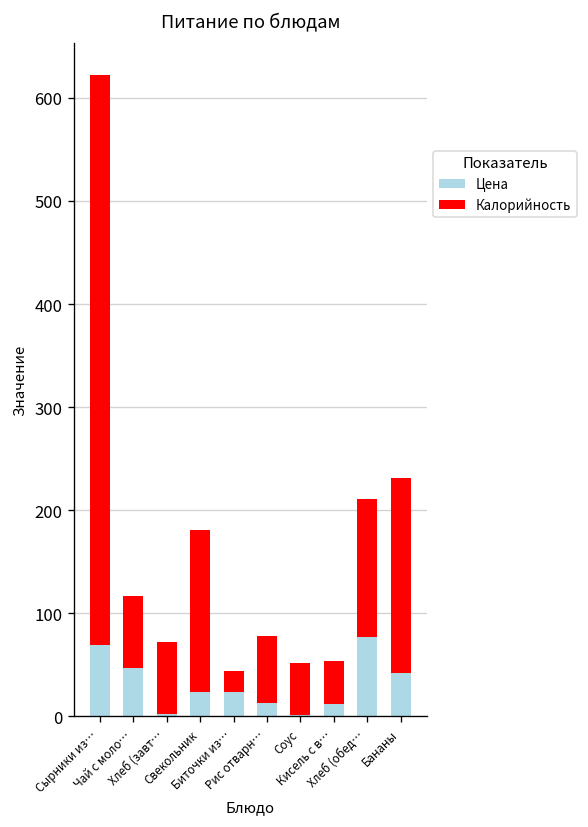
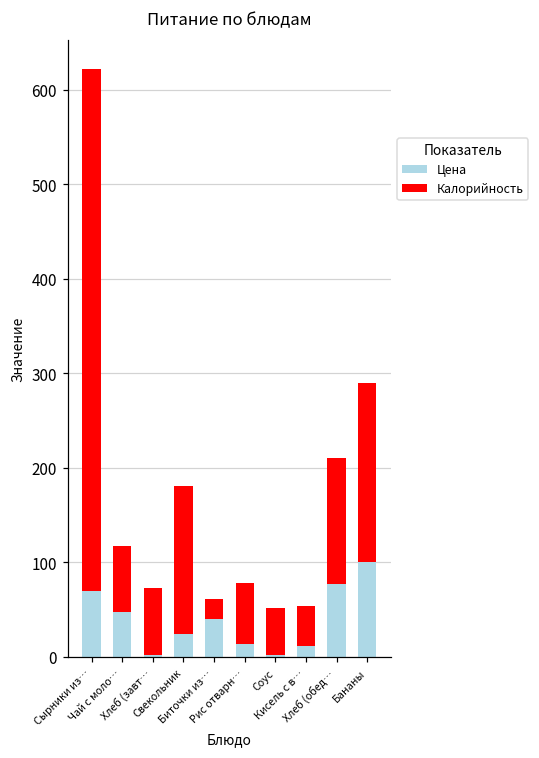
  {
    "Цена": {
      "Сырники из…": 70,
      "Чай с моло…": 50,
      "Свекольник": 20,
-     "Биточки из…": 20,
+     "Биточки из…": 40,
      "Рис отварн…": 10,
      "Кисель с в…": 10,
      "Хлеб (обед…": 80,
-     "Бананы": 40
+     "Бананы": 100
    },
    "Калорийность": {
      "Сырники из…": 550,
      "Чай с моло…": 70,
      "Хлеб (завт…": 70,
      "Свекольник": 160,
      "Биточки из…": 20,
      "Рис отварн…": 70,
      "Соус": 50,
      "Кисель с в…": 40,
      "Хлеб (обед…": 130,
      "Бананы": 190
    }
  }
